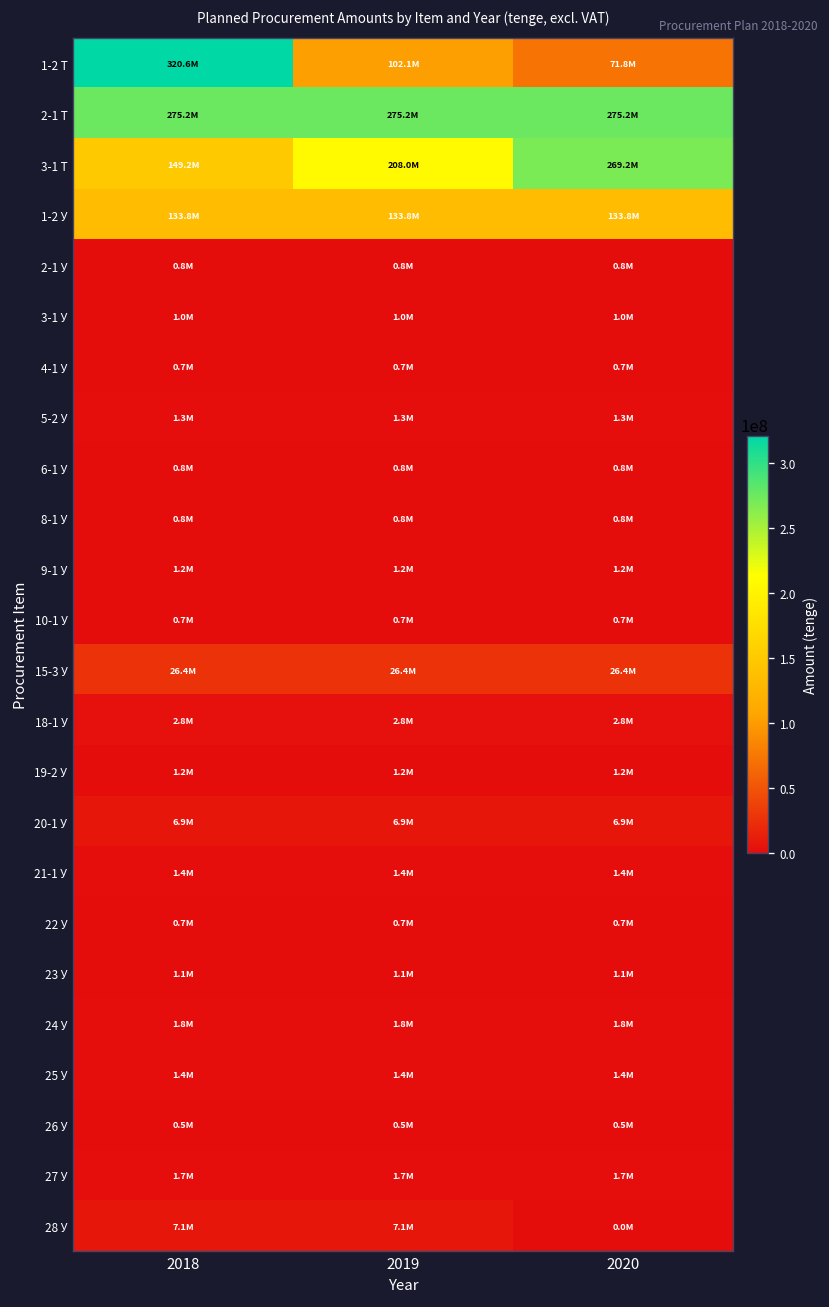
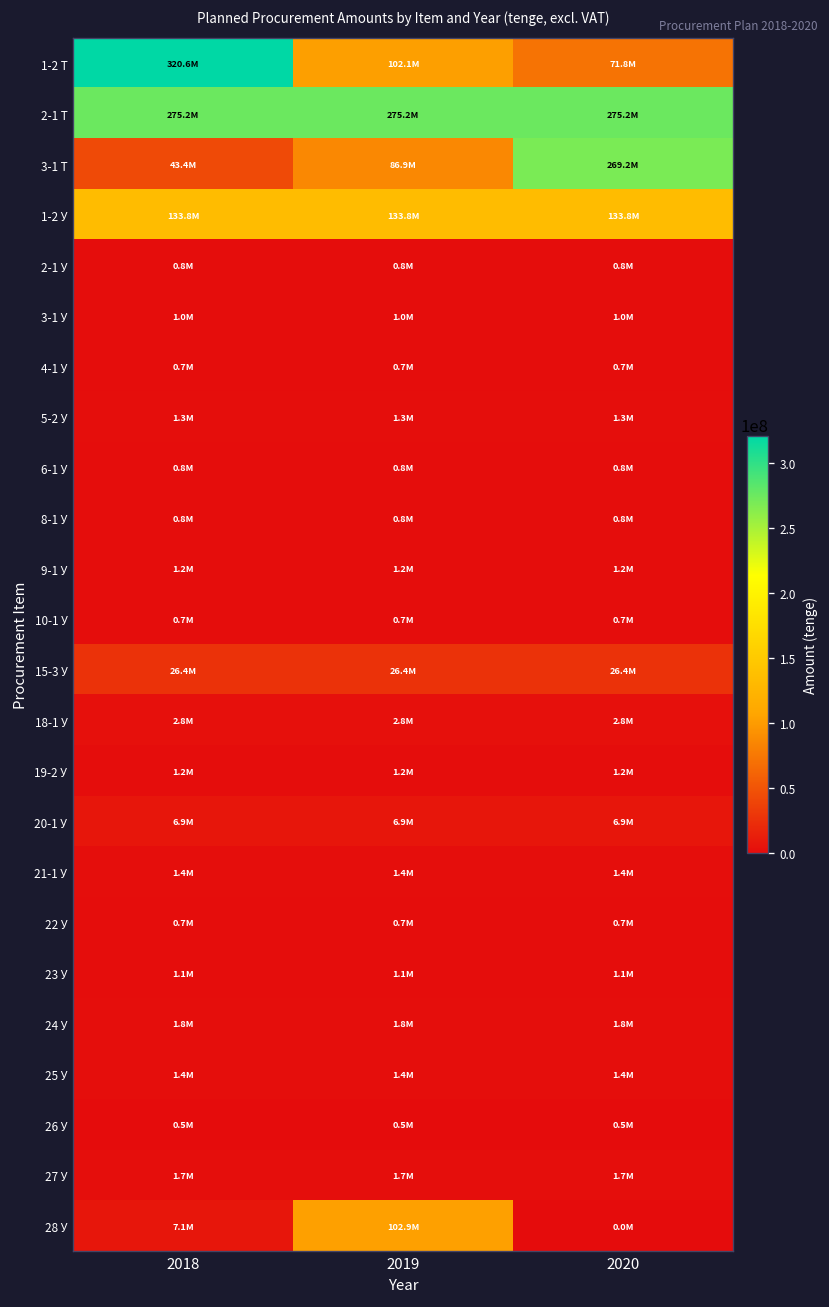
  {
    "1-2 Т": {
      "2018": "320.6M",
      "2019": "102.1M",
      "2020": "71.8M"
    },
    "2-1 Т": {
      "2018": "275.2M",
      "2019": "275.2M",
      "2020": "275.2M"
    },
    "3-1 Т": {
-     "2018": "149.2M",
-     "2019": "208.0M",
+     "2018": "43.4M",
+     "2019": "86.9M",
      "2020": "269.2M"
    },
    "1-2 У": {
      "2018": "133.8M",
      "2019": "133.8M",
      "2020": "133.8M"
    },
    "2-1 У": {
      "2018": "0.8M",
      "2019": "0.8M",
      "2020": "0.8M"
    },
    "3-1 У": {
      "2018": "1.0M",
      "2019": "1.0M",
      "2020": "1.0M"
    },
    "4-1 У": {
      "2018": "0.7M",
      "2019": "0.7M",
      "2020": "0.7M"
    },
    "5-2 У": {
      "2018": "1.3M",
      "2019": "1.3M",
      "2020": "1.3M"
    },
    "6-1 У": {
      "2018": "0.8M",
      "2019": "0.8M",
      "2020": "0.8M"
    },
    "8-1 У": {
      "2018": "0.8M",
      "2019": "0.8M",
      "2020": "0.8M"
    },
    "9-1 У": {
      "2018": "1.2M",
      "2019": "1.2M",
      "2020": "1.2M"
    },
    "10-1 У": {
      "2018": "0.7M",
      "2019": "0.7M",
      "2020": "0.7M"
    },
    "15-3 У": {
      "2018": "26.4M",
      "2019": "26.4M",
      "2020": "26.4M"
    },
    "18-1 У": {
      "2018": "2.8M",
      "2019": "2.8M",
      "2020": "2.8M"
    },
    "19-2 У": {
      "2018": "1.2M",
      "2019": "1.2M",
      "2020": "1.2M"
    },
    "20-1 У": {
      "2018": "6.9M",
      "2019": "6.9M",
      "2020": "6.9M"
    },
    "21-1 У": {
      "2018": "1.4M",
      "2019": "1.4M",
      "2020": "1.4M"
    },
    "22 У": {
      "2018": "0.7M",
      "2019": "0.7M",
      "2020": "0.7M"
    },
    "23 У": {
      "2018": "1.1M",
      "2019": "1.1M",
      "2020": "1.1M"
    },
    "24 У": {
      "2018": "1.8M",
      "2019": "1.8M",
      "2020": "1.8M"
    },
    "25 У": {
      "2018": "1.4M",
      "2019": "1.4M",
      "2020": "1.4M"
    },
    "26 У": {
      "2018": "0.5M",
      "2019": "0.5M",
      "2020": "0.5M"
    },
    "27 У": {
      "2018": "1.7M",
      "2019": "1.7M",
      "2020": "1.7M"
    },
    "28 У": {
      "2018": "7.1M",
-     "2019": "7.1M",
+     "2019": "102.9M",
      "2020": "0.0M"
    }
  }
